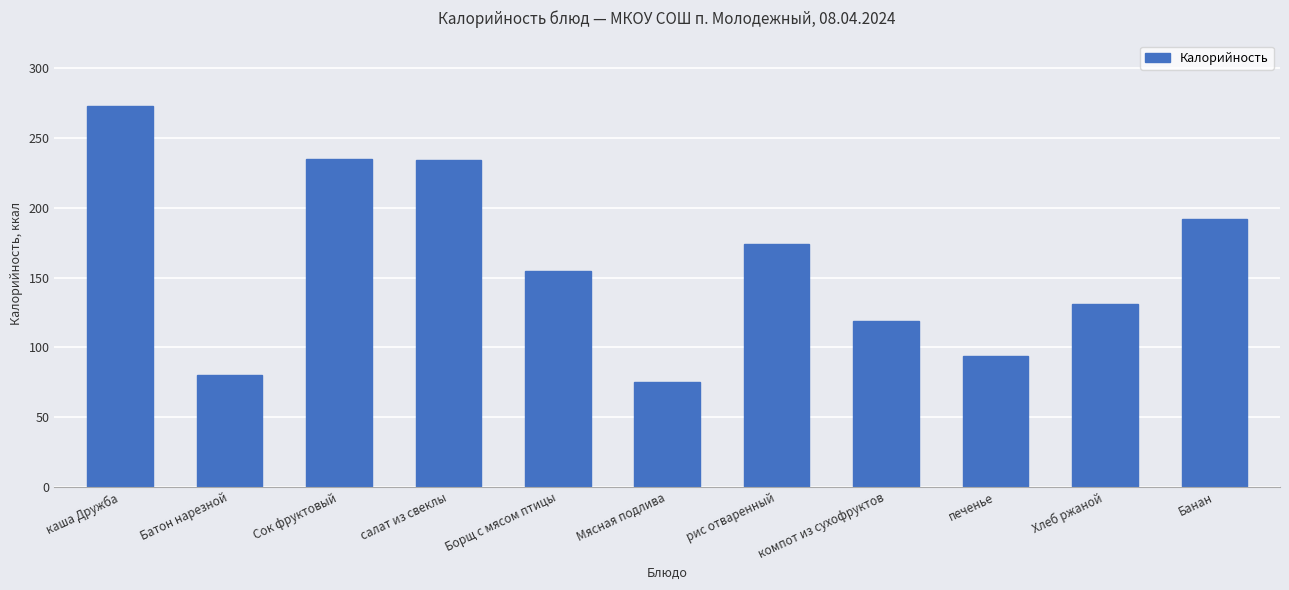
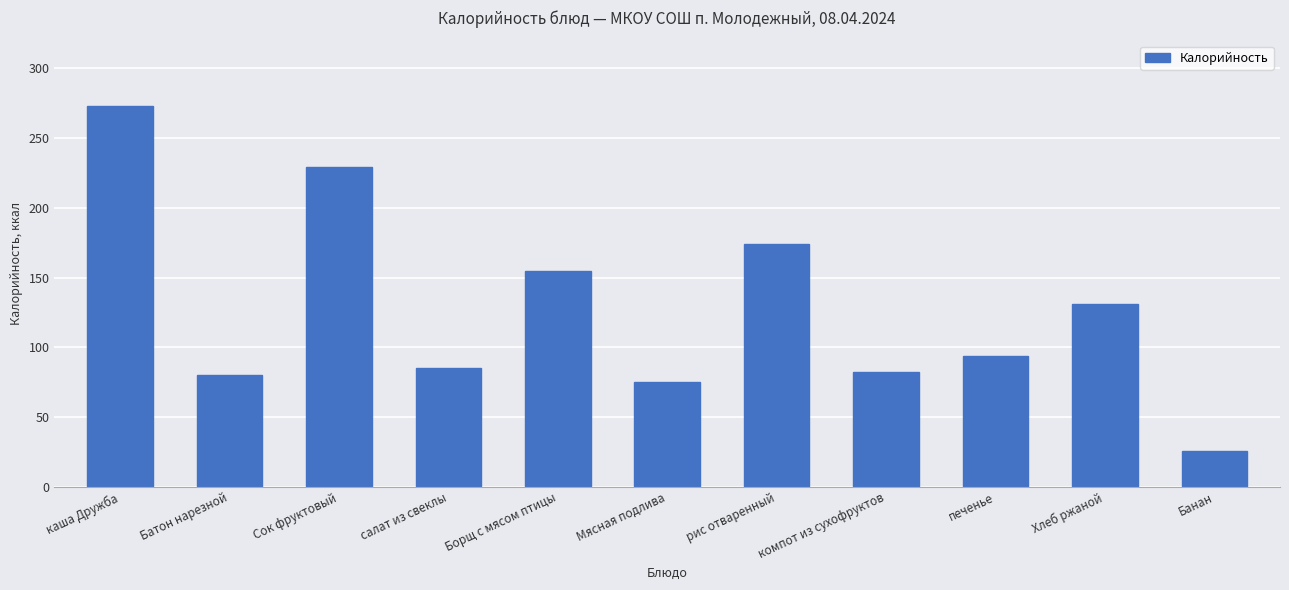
  {
    "каша Дружба": 273,
    "Батон нарезной": 80,
-   "Сок фруктовый": 235,
-   "салат из свеклы": 234,
+   "Сок фруктовый": 229,
+   "салат из свеклы": 85,
    "Борщ с мясом птицы": 155,
    "Мясная подлива": 75,
    "рис отваренный": 174,
-   "компот из сухофруктов": 119,
+   "компот из сухофруктов": 82,
    "печенье": 94,
    "Хлеб ржаной": 131,
-   "Банан": 192
+   "Банан": 26
  }
